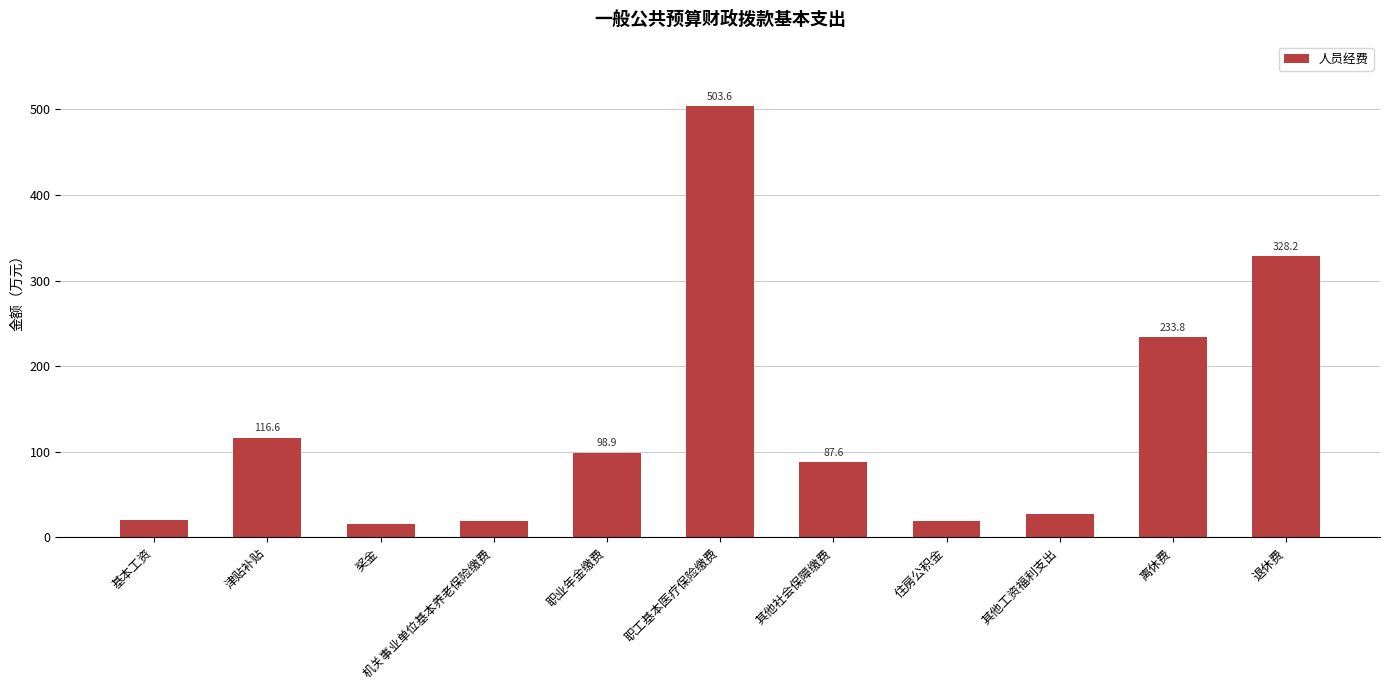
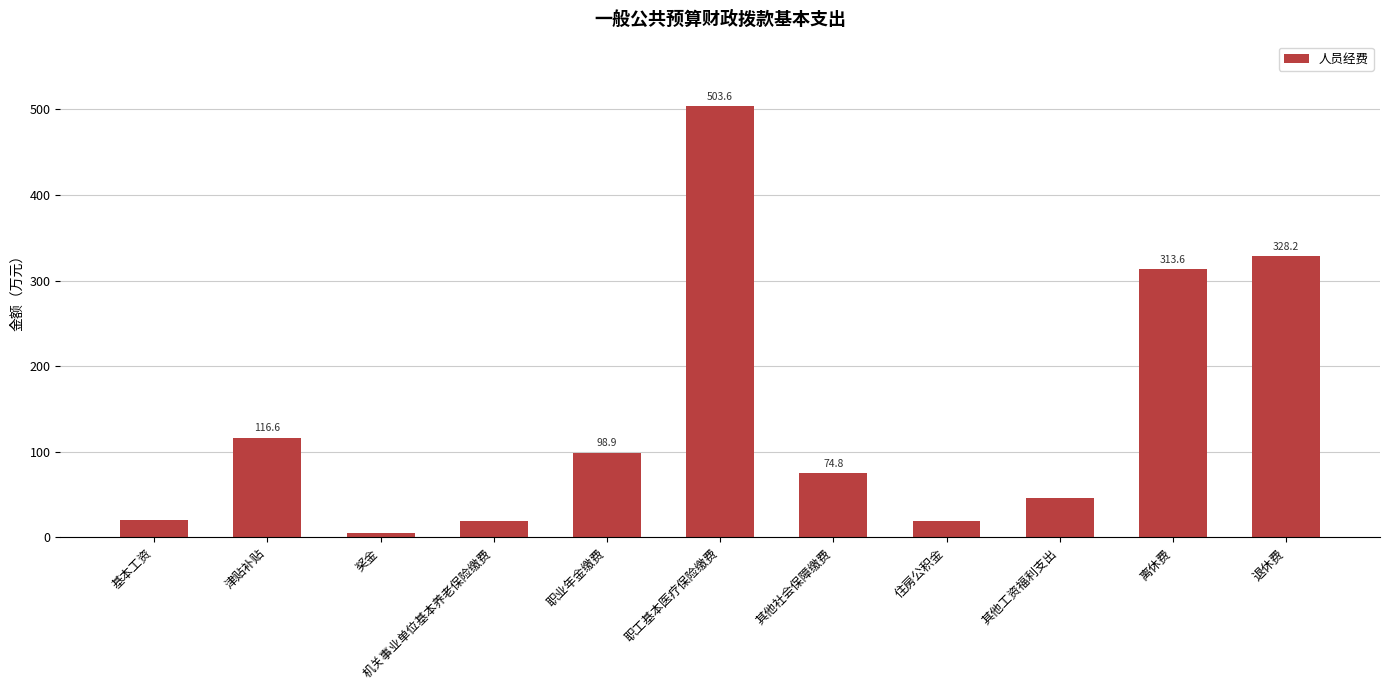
  {
    "津贴补贴": 116.6,
-   "奖金": 20,
+   "奖金": 10,
    "职业年金缴费": 98.9,
    "职工基本医疗保险缴费": 503.6,
-   "其他社会保障缴费": 87.6,
-   "其他工资福利支出": 30,
-   "离休费": 233.8,
+   "其他社会保障缴费": 74.8,
+   "其他工资福利支出": 50,
+   "离休费": 313.6,
    "退休费": 328.2
  }
